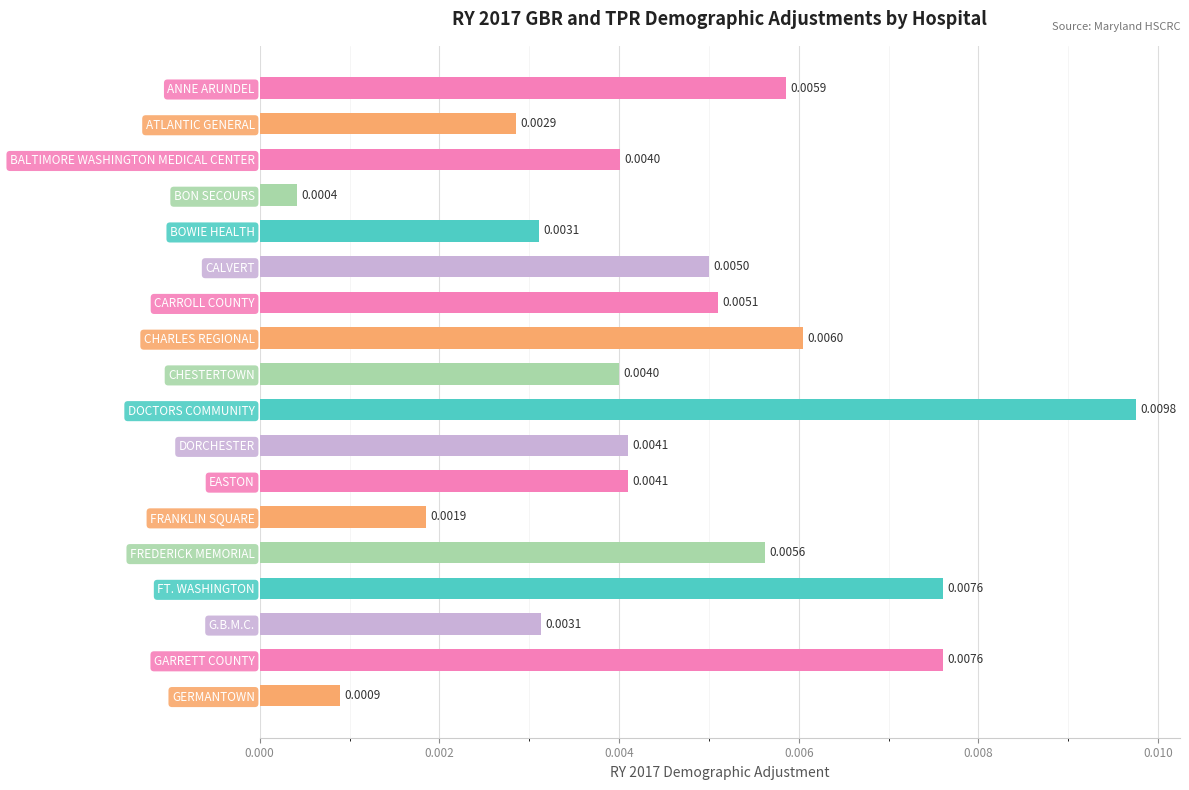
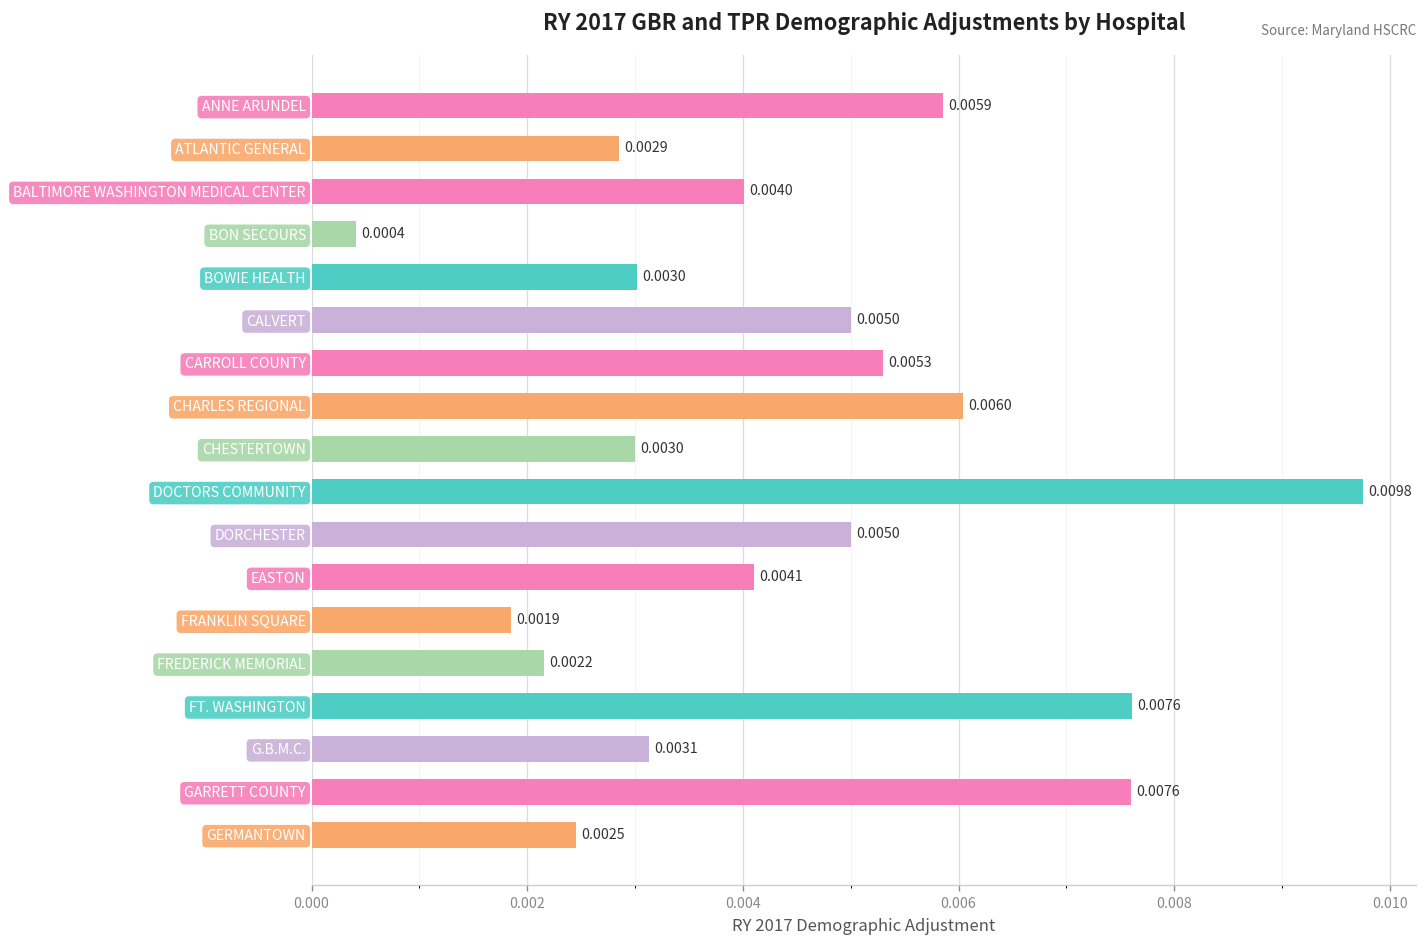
  {
    "ANNE ARUNDEL": 0.0059,
    "ATLANTIC GENERAL": 0.0029,
    "BALTIMORE WASHINGTON MEDICAL CENTER": 0.0040,
    "BON SECOURS": 0.0004,
-   "BOWIE HEALTH": 0.0031,
+   "BOWIE HEALTH": 0.0030,
    "CALVERT": 0.0050,
-   "CARROLL COUNTY": 0.0051,
+   "CARROLL COUNTY": 0.0053,
    "CHARLES REGIONAL": 0.0060,
-   "CHESTERTOWN": 0.0040,
+   "CHESTERTOWN": 0.0030,
    "DOCTORS COMMUNITY": 0.0098,
-   "DORCHESTER": 0.0041,
+   "DORCHESTER": 0.0050,
    "EASTON": 0.0041,
    "FRANKLIN SQUARE": 0.0019,
-   "FREDERICK MEMORIAL": 0.0056,
+   "FREDERICK MEMORIAL": 0.0022,
    "FT. WASHINGTON": 0.0076,
    "G.B.M.C.": 0.0031,
    "GARRETT COUNTY": 0.0076,
-   "GERMANTOWN": 0.0009
+   "GERMANTOWN": 0.0025
  }
